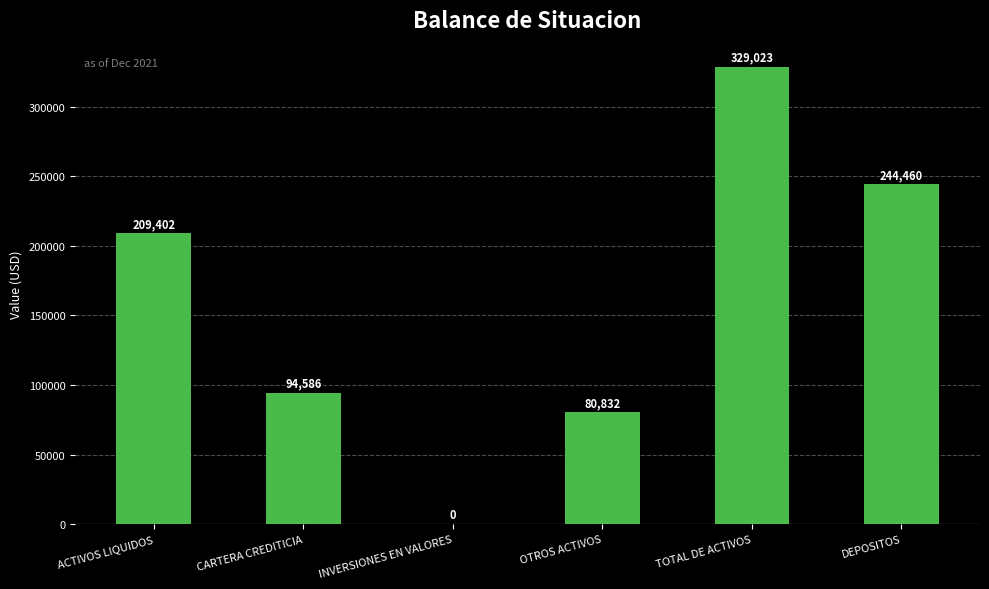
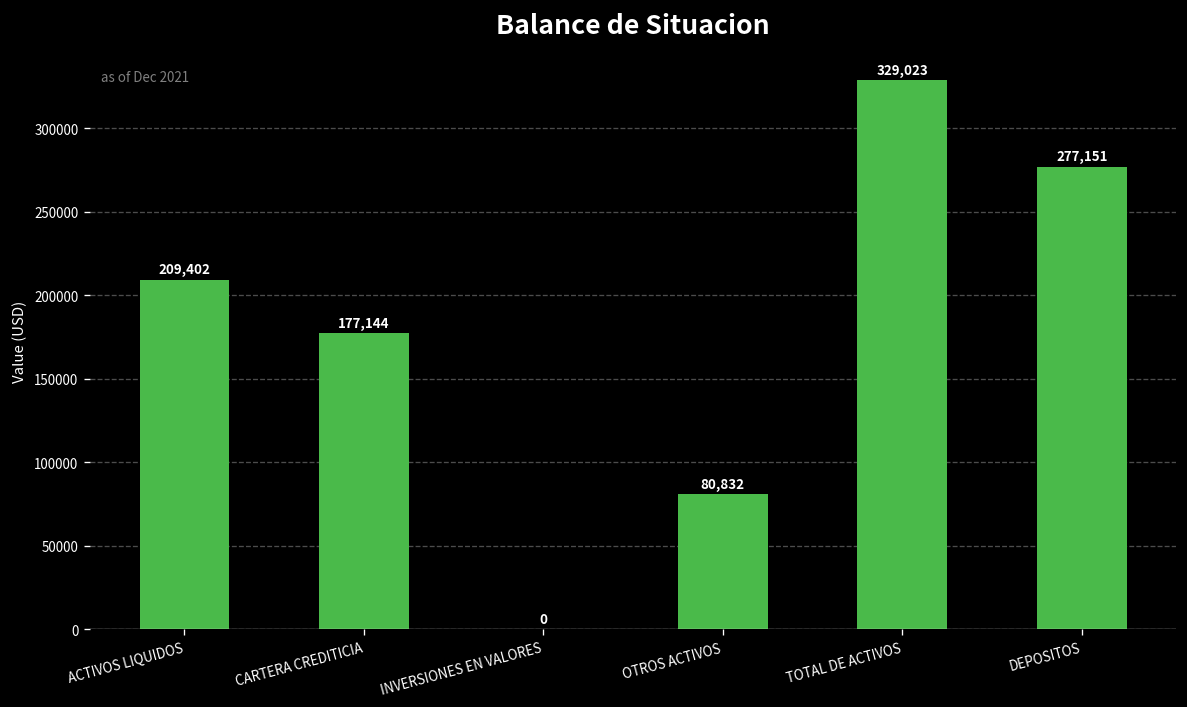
  {
    "ACTIVOS LIQUIDOS": "209,402",
-   "CARTERA CREDITICIA": "94,586",
+   "CARTERA CREDITICIA": "177,144",
    "INVERSIONES EN VALORES": "0",
    "OTROS ACTIVOS": "80,832",
    "TOTAL DE ACTIVOS": "329,023",
-   "DEPOSITOS": "244,460"
+   "DEPOSITOS": "277,151"
  }
